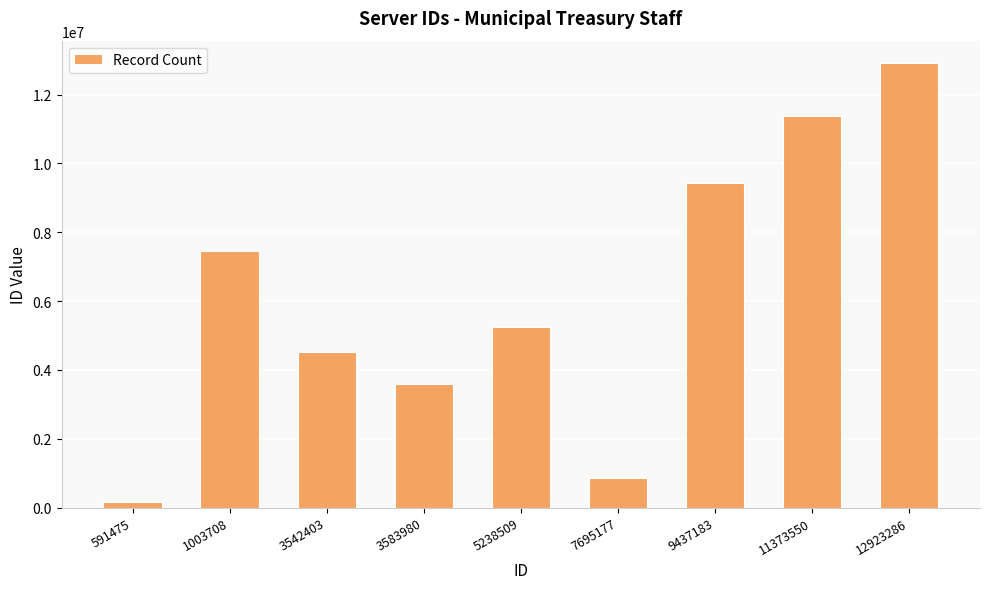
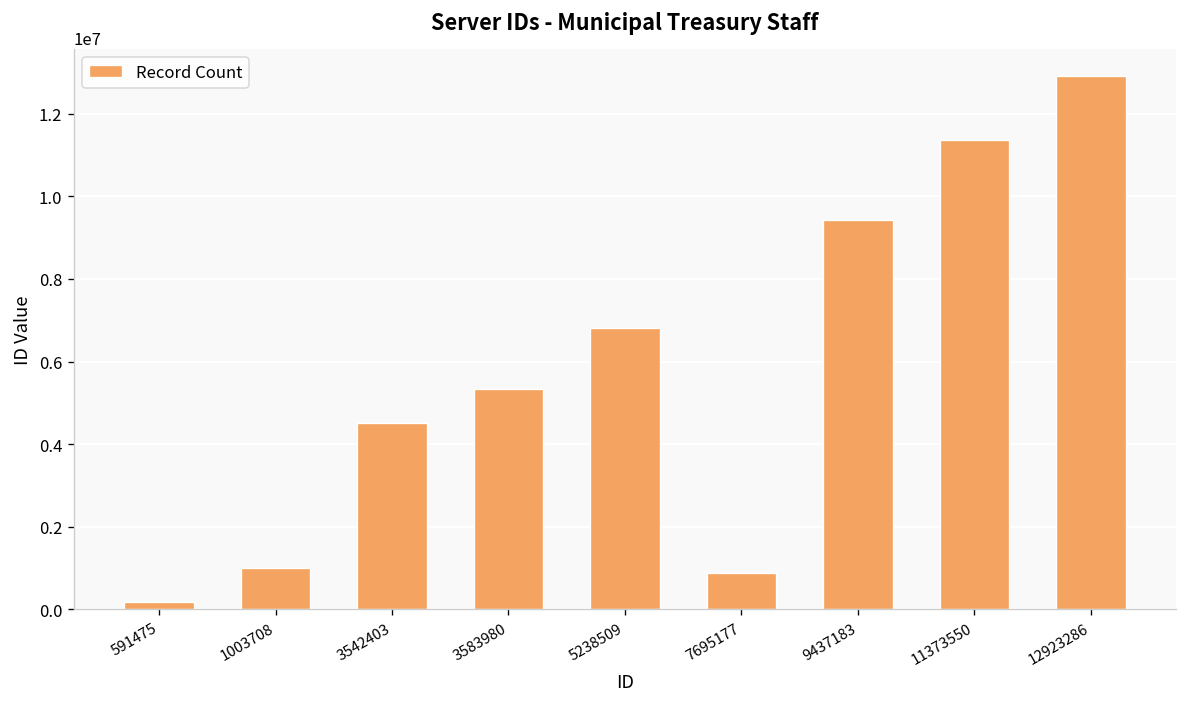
  {
    "591475": 200000,
-   "1003708": 7500000,
+   "1003708": 1000000,
    "3542403": 4500000,
-   "3583980": 3600000,
-   "5238509": 5200000,
+   "3583980": 5300000,
+   "5238509": 6800000,
    "7695177": 900000,
    "9437183": 9400000,
    "11373550": 11400000,
    "12923286": 12900000
  }
